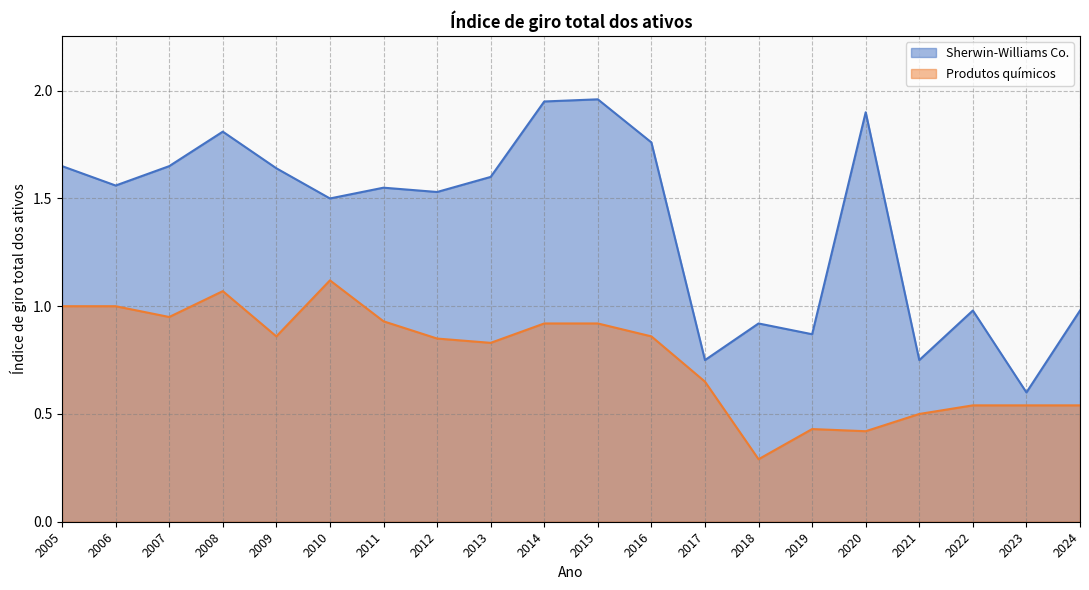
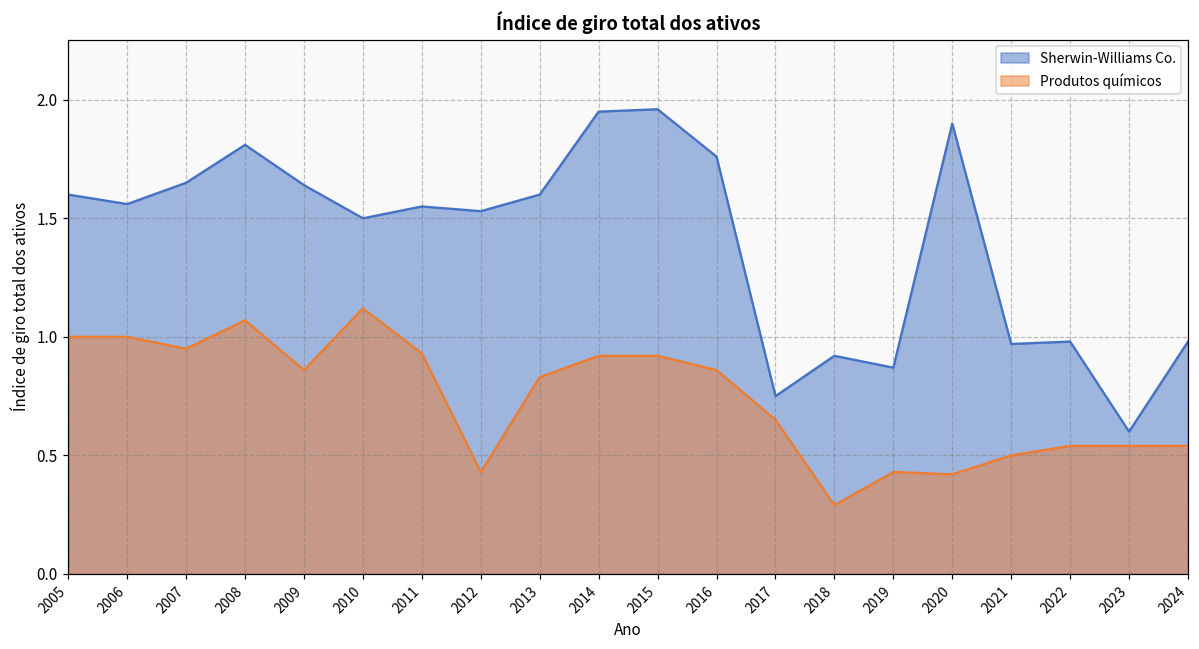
  {
    "Sherwin-Williams Co.": {
-     "2005": 1.65,
+     "2005": 1.60,
      "2006": 1.56,
      "2007": 1.65,
      "2008": 1.81,
      "2009": 1.64,
      "2010": 1.50,
      "2011": 1.55,
      "2012": 1.53,
      "2013": 1.60,
      "2014": 1.95,
      "2015": 1.96,
      "2016": 1.76,
      "2017": 0.75,
      "2018": 0.92,
      "2019": 0.87,
      "2020": 1.90,
-     "2021": 0.75,
+     "2021": 0.97,
      "2022": 0.98,
      "2023": 0.60,
      "2024": 0.98
    },
    "Produtos químicos": {
      "2005": 1.00,
      "2006": 1.00,
      "2007": 0.95,
      "2008": 1.07,
      "2009": 0.86,
      "2010": 1.12,
      "2011": 0.93,
-     "2012": 0.85,
+     "2012": 0.43,
      "2013": 0.83,
      "2014": 0.92,
      "2015": 0.92,
      "2016": 0.86,
      "2017": 0.65,
      "2018": 0.29,
      "2019": 0.43,
      "2020": 0.42,
      "2021": 0.50,
      "2022": 0.54,
      "2023": 0.54,
      "2024": 0.54
    }
  }
